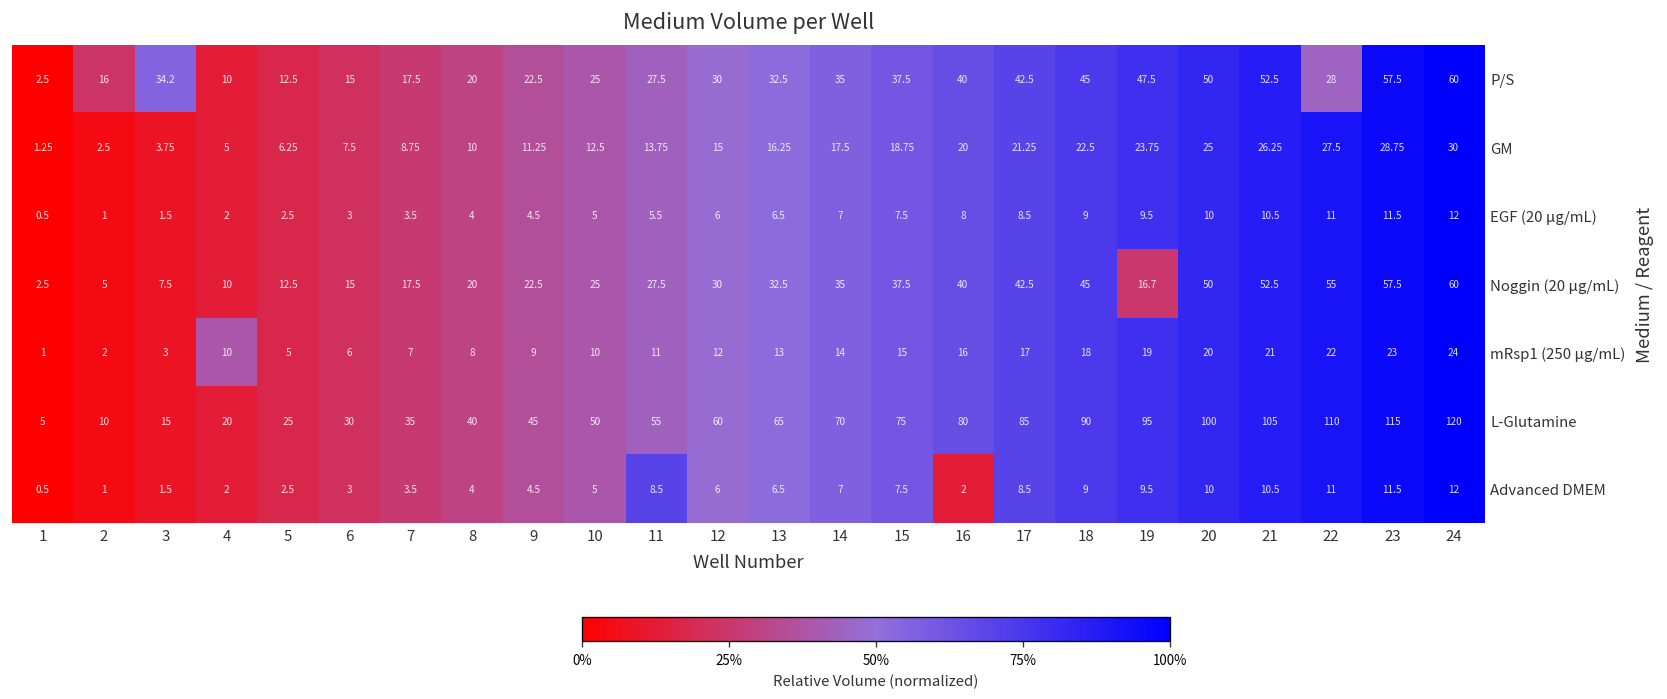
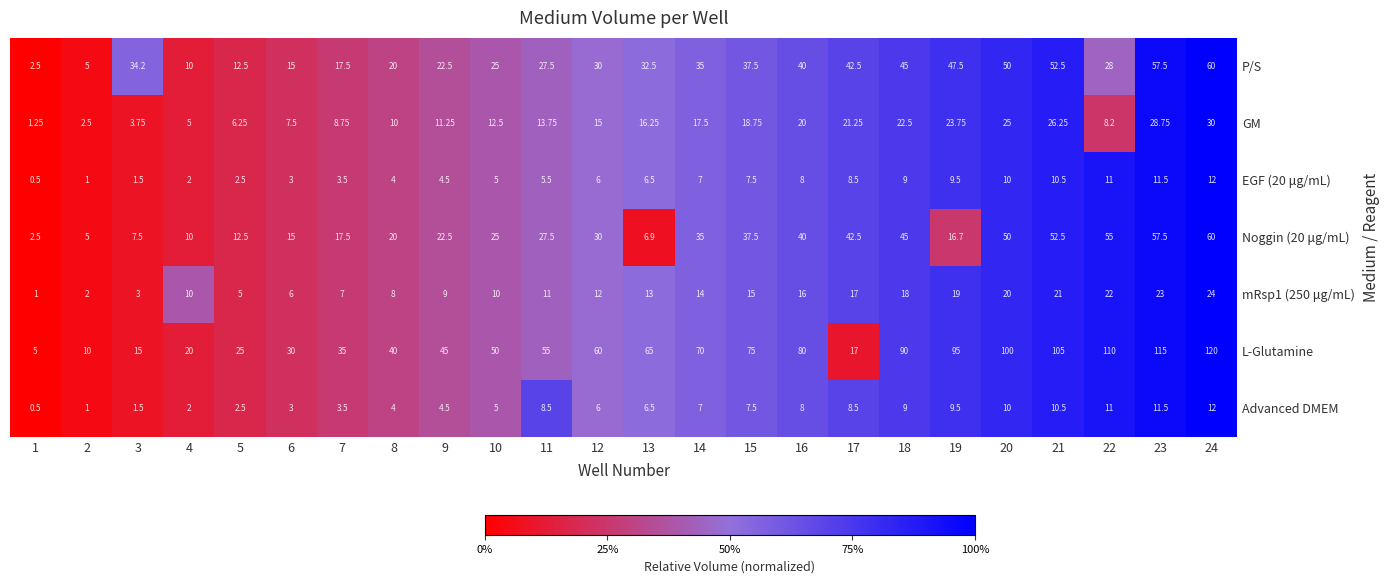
  {
    "P/S": {
      "1": 2.5,
-     "2": 16,
+     "2": 5,
      "3": 34.2,
      "4": 10,
      "5": 12.5,
      "6": 15,
      "7": 17.5,
      "8": 20,
      "9": 22.5,
      "10": 25,
      "11": 27.5,
      "12": 30,
      "13": 32.5,
      "14": 35,
      "15": 37.5,
      "16": 40,
      "17": 42.5,
      "18": 45,
      "19": 47.5,
      "20": 50,
      "21": 52.5,
      "22": 28,
      "23": 57.5,
      "24": 60
    },
    "GM": {
      "1": 1.25,
      "2": 2.5,
      "3": 3.75,
      "4": 5,
      "5": 6.25,
      "6": 7.5,
      "7": 8.75,
      "8": 10,
      "9": 11.25,
      "10": 12.5,
      "11": 13.75,
      "12": 15,
      "13": 16.25,
      "14": 17.5,
      "15": 18.75,
      "16": 20,
      "17": 21.25,
      "18": 22.5,
      "19": 23.75,
      "20": 25,
      "21": 26.25,
-     "22": 27.5,
+     "22": 8.2,
      "23": 28.75,
      "24": 30
    },
    "EGF (20 μg/mL)": {
      "1": 0.5,
      "2": 1,
      "3": 1.5,
      "4": 2,
      "5": 2.5,
      "6": 3,
      "7": 3.5,
      "8": 4,
      "9": 4.5,
      "10": 5,
      "11": 5.5,
      "12": 6,
      "13": 6.5,
      "14": 7,
      "15": 7.5,
      "16": 8,
      "17": 8.5,
      "18": 9,
      "19": 9.5,
      "20": 10,
      "21": 10.5,
      "22": 11,
      "23": 11.5,
      "24": 12
    },
    "Noggin (20 μg/mL)": {
      "1": 2.5,
      "2": 5,
      "3": 7.5,
      "4": 10,
      "5": 12.5,
      "6": 15,
      "7": 17.5,
      "8": 20,
      "9": 22.5,
      "10": 25,
      "11": 27.5,
      "12": 30,
-     "13": 32.5,
+     "13": 6.9,
      "14": 35,
      "15": 37.5,
      "16": 40,
      "17": 42.5,
      "18": 45,
      "19": 16.7,
      "20": 50,
      "21": 52.5,
      "22": 55,
      "23": 57.5,
      "24": 60
    },
    "mRsp1 (250 μg/mL)": {
      "1": 1,
      "2": 2,
      "3": 3,
      "4": 10,
      "5": 5,
      "6": 6,
      "7": 7,
      "8": 8,
      "9": 9,
      "10": 10,
      "11": 11,
      "12": 12,
      "13": 13,
      "14": 14,
      "15": 15,
      "16": 16,
      "17": 17,
      "18": 18,
      "19": 19,
      "20": 20,
      "21": 21,
      "22": 22,
      "23": 23,
      "24": 24
    },
    "L-Glutamine": {
      "1": 5,
      "2": 10,
      "3": 15,
      "4": 20,
      "5": 25,
      "6": 30,
      "7": 35,
      "8": 40,
      "9": 45,
      "10": 50,
      "11": 55,
      "12": 60,
      "13": 65,
      "14": 70,
      "15": 75,
      "16": 80,
-     "17": 85,
+     "17": 17,
      "18": 90,
      "19": 95,
      "20": 100,
      "21": 105,
      "22": 110,
      "23": 115,
      "24": 120
    },
    "Advanced DMEM": {
      "1": 0.5,
      "2": 1,
      "3": 1.5,
      "4": 2,
      "5": 2.5,
      "6": 3,
      "7": 3.5,
      "8": 4,
      "9": 4.5,
      "10": 5,
      "11": 8.5,
      "12": 6,
      "13": 6.5,
      "14": 7,
      "15": 7.5,
-     "16": 2,
+     "16": 8,
      "17": 8.5,
      "18": 9,
      "19": 9.5,
      "20": 10,
      "21": 10.5,
      "22": 11,
      "23": 11.5,
      "24": 12
    }
  }
